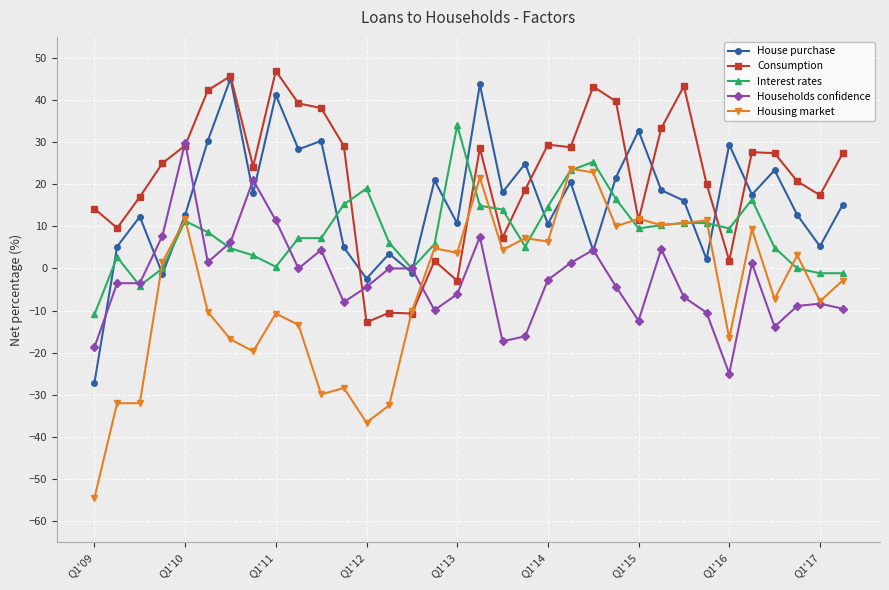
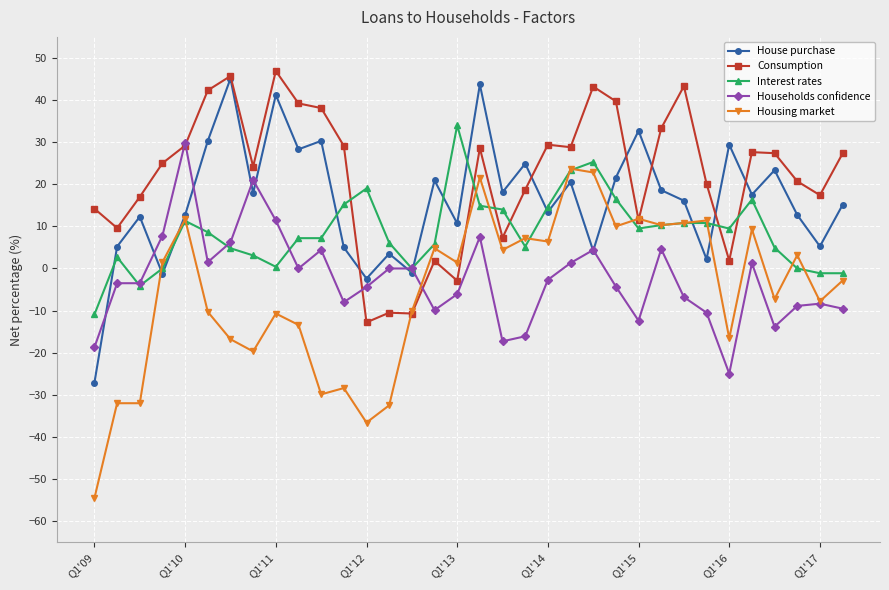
  {
    "House purchase": {
      "Q1'09": -27,
      "Q1'10": 13,
      "Q1'11": 41,
      "Q1'12": -2,
      "Q1'13": 11,
-     "Q1'14": 11,
+     "Q1'14": 13,
      "Q1'15": 33,
      "Q1'16": 29,
      "Q1'17": 5
    },
    "Consumption": {
      "Q1'09": 14,
      "Q1'10": 29,
      "Q1'11": 47,
      "Q1'12": -13,
      "Q1'13": -3,
      "Q1'14": 29,
      "Q1'16": 2,
      "Q1'17": 17
    },
    "Interest rates": {
      "Q1'09": -11,
      "Q1'11": 0,
      "Q1'12": 19,
      "Q1'13": 34,
      "Q1'14": 15,
      "Q1'15": 10,
      "Q1'16": 9,
      "Q1'17": -1
    },
    "Households confidence": {
      "Q1'09": -19,
      "Q1'10": 30,
      "Q1'11": 11,
      "Q1'12": -4,
      "Q1'13": -6,
      "Q1'14": -3,
      "Q1'15": -12,
      "Q1'16": -25
    },
    "Housing market": {
      "Q1'09": -55,
      "Q1'11": -11,
      "Q1'12": -37,
-     "Q1'13": 4,
+     "Q1'13": 1,
      "Q1'14": 6,
      "Q1'16": -17
    }
  }
